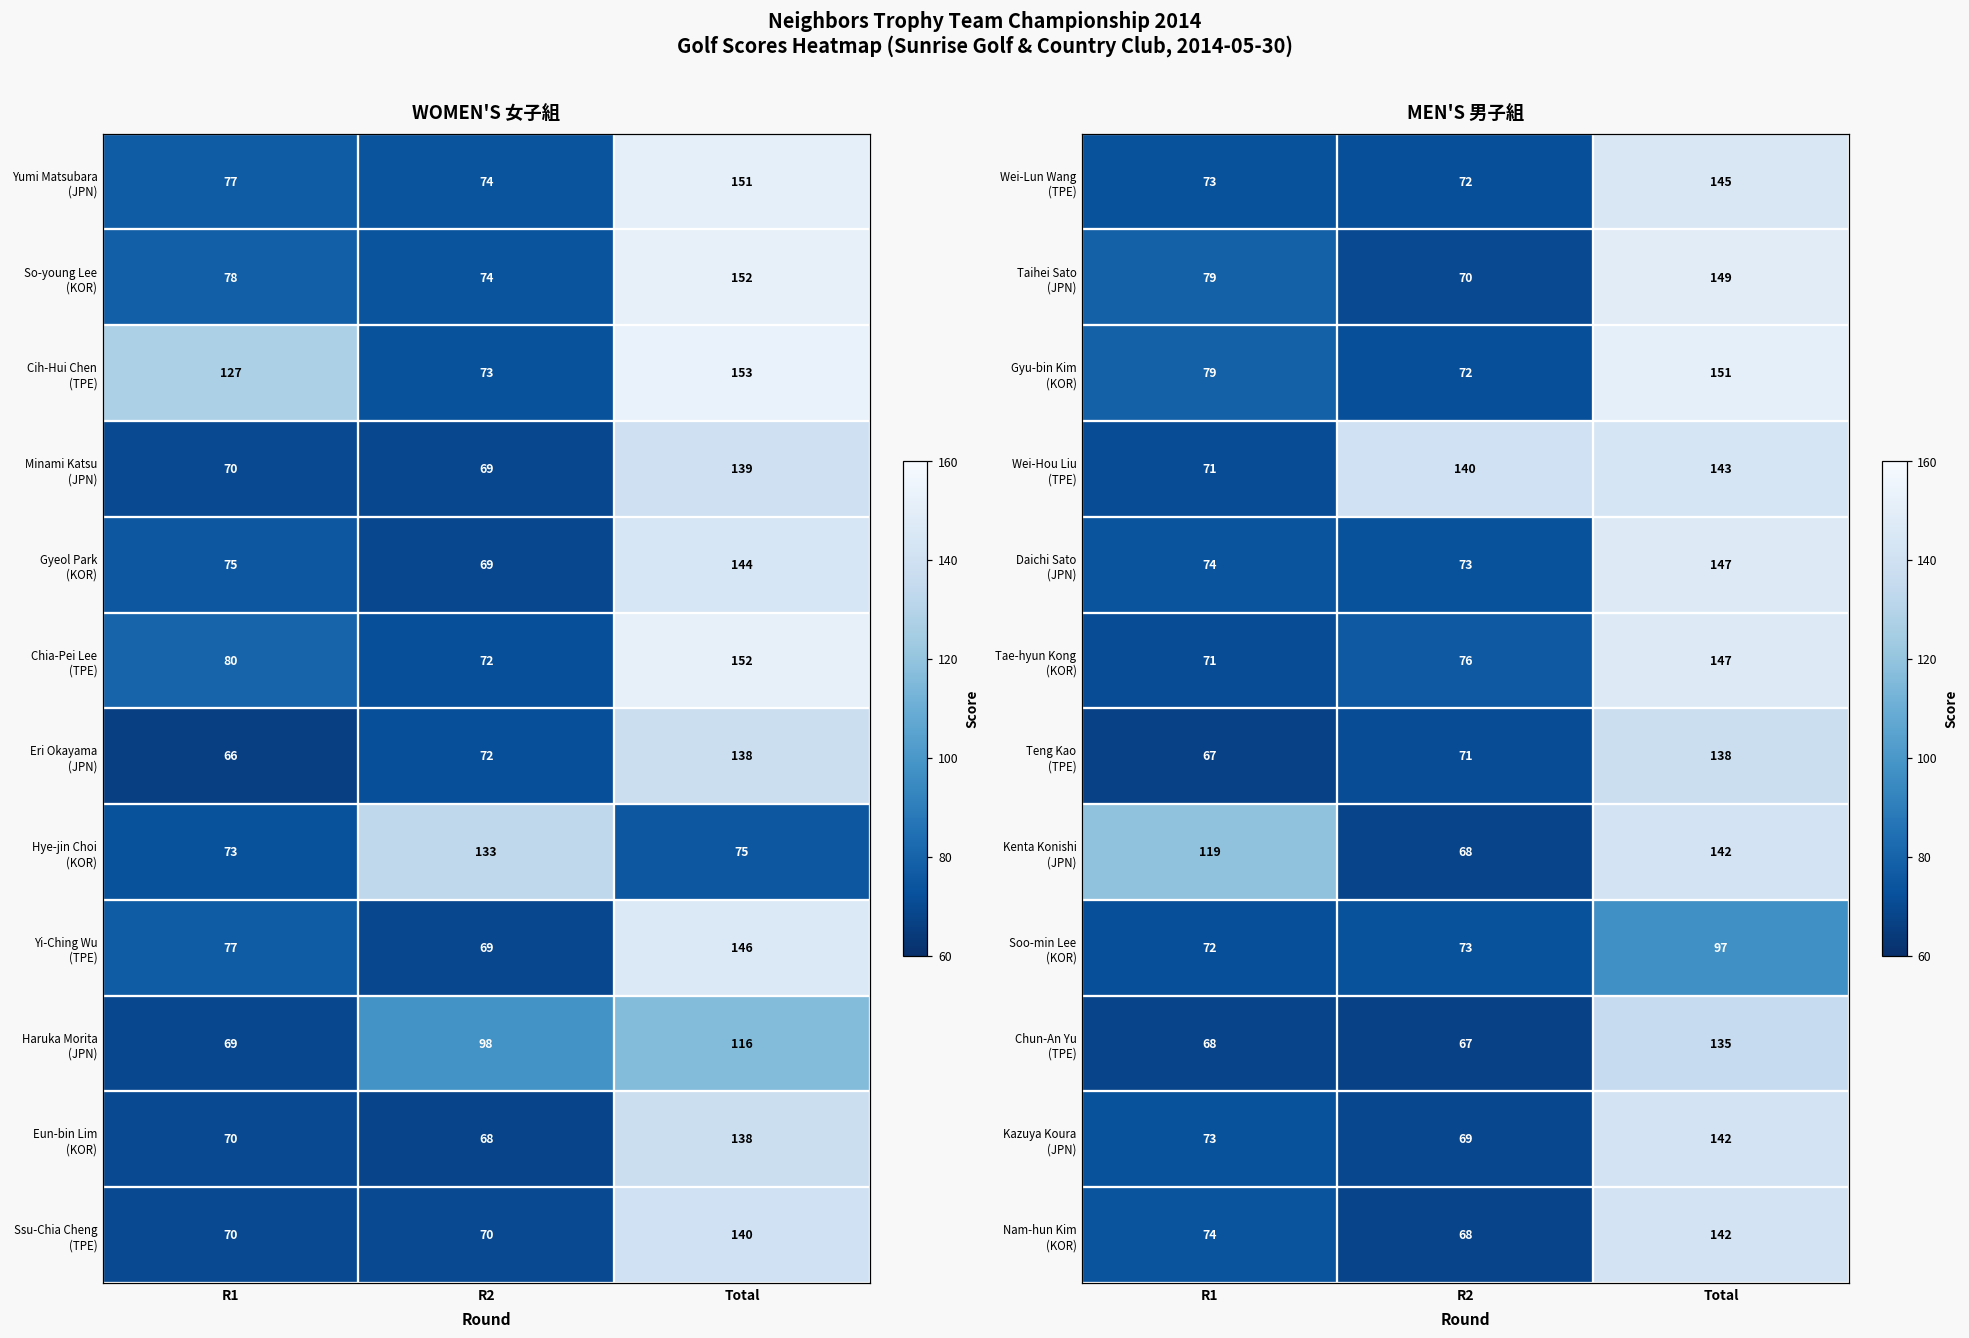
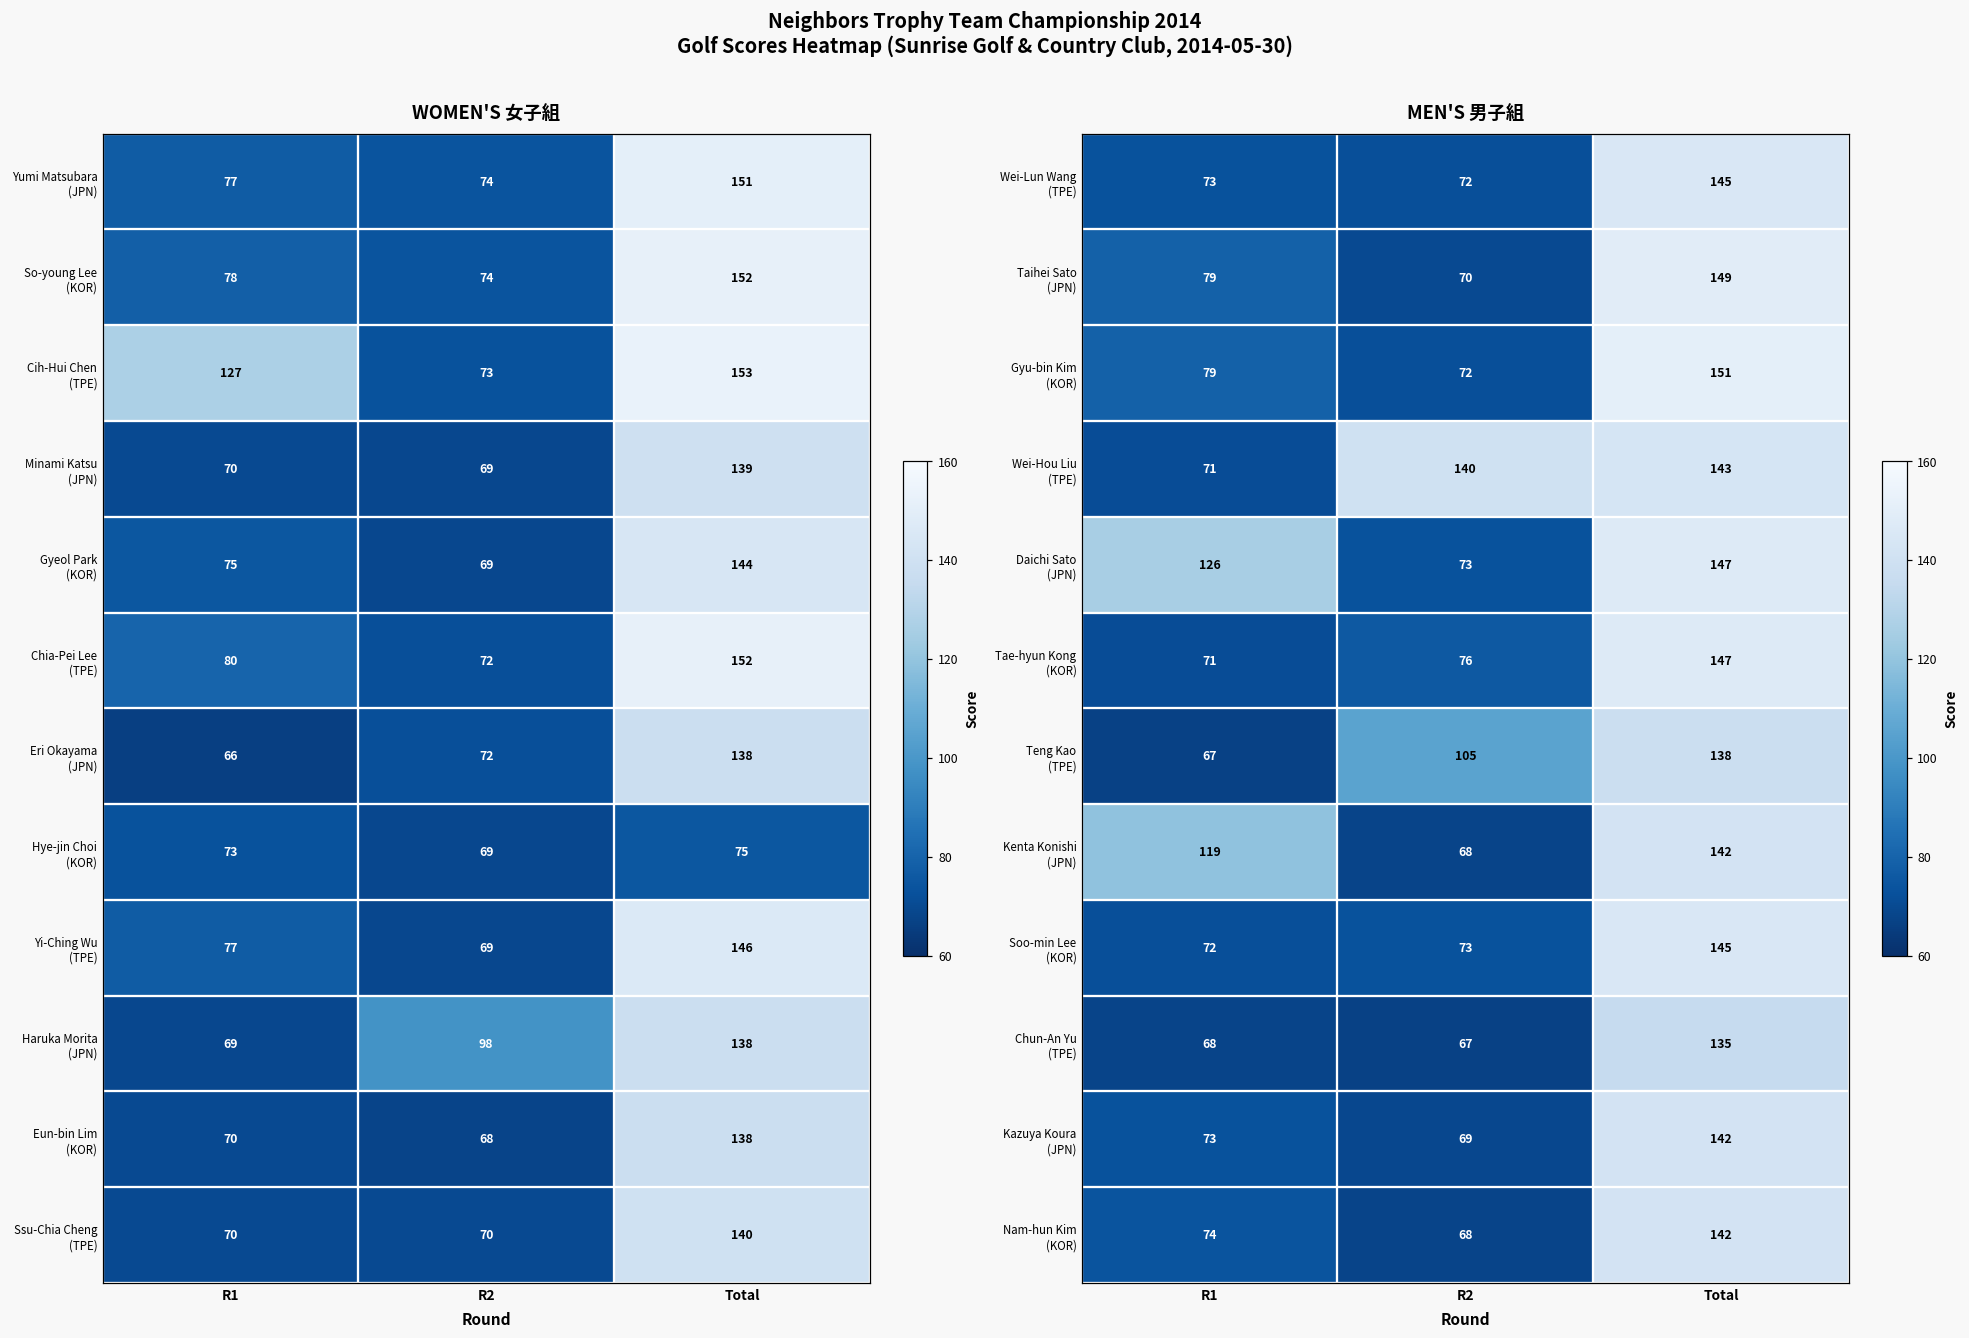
  {
    "WOMEN'S 女子組": {
      "Yumi Matsubara (JPN)": {
        "R1": 77,
        "R2": 74,
        "Total": 151
      },
      "So-young Lee (KOR)": {
        "R1": 78,
        "R2": 74,
        "Total": 152
      },
      "Cih-Hui Chen (TPE)": {
        "R1": 127,
        "R2": 73,
        "Total": 153
      },
      "Minami Katsu (JPN)": {
        "R1": 70,
        "R2": 69,
        "Total": 139
      },
      "Gyeol Park (KOR)": {
        "R1": 75,
        "R2": 69,
        "Total": 144
      },
      "Chia-Pei Lee (TPE)": {
        "R1": 80,
        "R2": 72,
        "Total": 152
      },
      "Eri Okayama (JPN)": {
        "R1": 66,
        "R2": 72,
        "Total": 138
      },
      "Hye-jin Choi (KOR)": {
        "R1": 73,
-       "R2": 133,
+       "R2": 69,
        "Total": 75
      },
      "Yi-Ching Wu (TPE)": {
        "R1": 77,
        "R2": 69,
        "Total": 146
      },
      "Haruka Morita (JPN)": {
        "R1": 69,
        "R2": 98,
-       "Total": 116
+       "Total": 138
      },
      "Eun-bin Lim (KOR)": {
        "R1": 70,
        "R2": 68,
        "Total": 138
      },
      "Ssu-Chia Cheng (TPE)": {
        "R1": 70,
        "R2": 70,
        "Total": 140
      }
    },
    "MEN'S 男子組": {
      "Wei-Lun Wang (TPE)": {
        "R1": 73,
        "R2": 72,
        "Total": 145
      },
      "Taihei Sato (JPN)": {
        "R1": 79,
        "R2": 70,
        "Total": 149
      },
      "Gyu-bin Kim (KOR)": {
        "R1": 79,
        "R2": 72,
        "Total": 151
      },
      "Wei-Hou Liu (TPE)": {
        "R1": 71,
        "R2": 140,
        "Total": 143
      },
      "Daichi Sato (JPN)": {
-       "R1": 74,
+       "R1": 126,
        "R2": 73,
        "Total": 147
      },
      "Tae-hyun Kong (KOR)": {
        "R1": 71,
        "R2": 76,
        "Total": 147
      },
      "Teng Kao (TPE)": {
        "R1": 67,
-       "R2": 71,
+       "R2": 105,
        "Total": 138
      },
      "Kenta Konishi (JPN)": {
        "R1": 119,
        "R2": 68,
        "Total": 142
      },
      "Soo-min Lee (KOR)": {
        "R1": 72,
        "R2": 73,
-       "Total": 97
+       "Total": 145
      },
      "Chun-An Yu (TPE)": {
        "R1": 68,
        "R2": 67,
        "Total": 135
      },
      "Kazuya Koura (JPN)": {
        "R1": 73,
        "R2": 69,
        "Total": 142
      },
      "Nam-hun Kim (KOR)": {
        "R1": 74,
        "R2": 68,
        "Total": 142
      }
    }
  }
